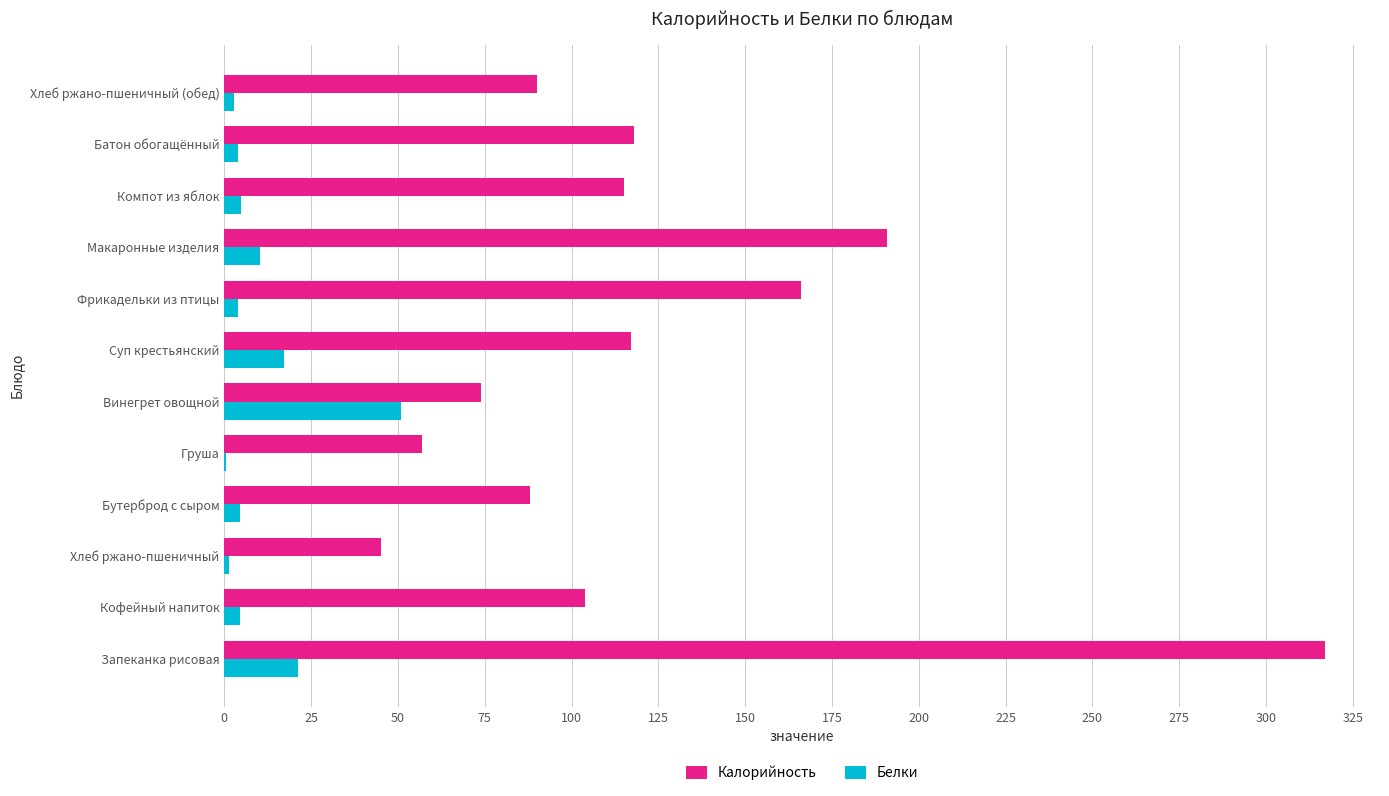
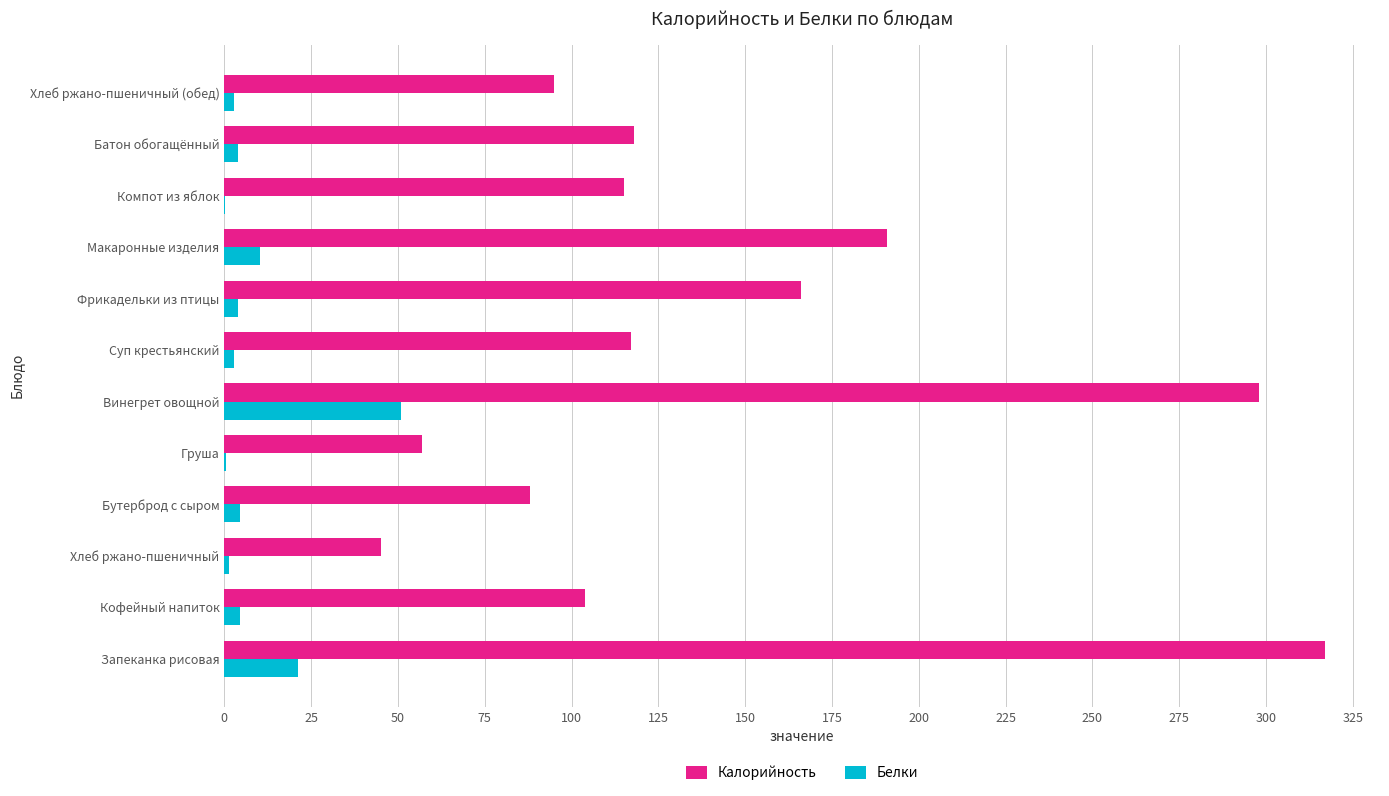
  {
    "Калорийность": {
-     "Хлеб ржано-пшеничный (обед)": 90,
+     "Хлеб ржано-пшеничный (обед)": 95,
      "Батон обогащённый": 118,
      "Компот из яблок": 115,
      "Макаронные изделия": 191,
      "Фрикадельки из птицы": 166,
      "Суп крестьянский": 117,
-     "Винегрет овощной": 74,
+     "Винегрет овощной": 298,
      "Груша": 57,
      "Бутерброд с сыром": 88,
      "Хлеб ржано-пшеничный": 45,
      "Кофейный напиток": 104,
      "Запеканка рисовая": 317
    },
    "Белки": {
      "Хлеб ржано-пшеничный (обед)": 3,
      "Батон обогащённый": 4,
-     "Компот из яблок": 5,
+     "Компот из яблок": 0,
      "Макаронные изделия": 10,
      "Фрикадельки из птицы": 4,
-     "Суп крестьянский": 17,
+     "Суп крестьянский": 3,
      "Винегрет овощной": 51,
      "Бутерброд с сыром": 5,
      "Хлеб ржано-пшеничный": 1,
      "Кофейный напиток": 5,
      "Запеканка рисовая": 21
    }
  }
